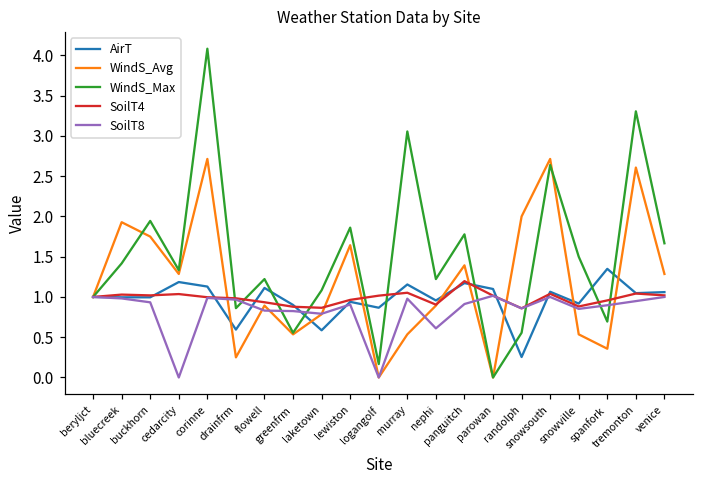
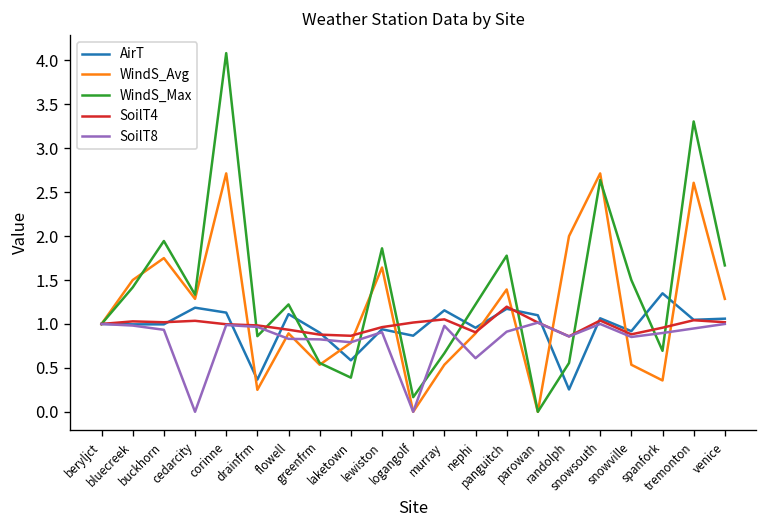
  {
    "AirT": {
      "cedarcity": 1.2,
      "corinne": 1.1,
-     "drainfrm": 0.6,
+     "drainfrm": 0.4,
      "flowell": 1.1,
      "laketown": 0.6,
      "logangolf": 0.9,
      "murray": 1.2,
      "nephi": 1.0,
      "parowan": 1.1,
      "randolph": 0.3,
      "snowville": 0.9,
      "spanfork": 1.3,
      "venice": 1.1
    },
    "WindS_Avg": {
-     "bluecreek": 1.9,
+     "bluecreek": 1.5,
      "buckhorn": 1.8,
      "cedarcity": 1.3,
      "corinne": 2.7,
      "drainfrm": 0.3,
      "flowell": 0.9,
      "lewiston": 1.6,
      "murray": 0.5,
      "panguitch": 1.4,
      "randolph": 2.0,
      "snowsouth": 2.7,
      "snowville": 0.5,
      "spanfork": 0.4,
      "tremonton": 2.6,
      "venice": 1.3
    },
    "WindS_Max": {
      "bluecreek": 1.4,
      "buckhorn": 1.9,
      "cedarcity": 1.3,
      "corinne": 4.1,
      "drainfrm": 0.9,
      "flowell": 1.2,
-     "laketown": 1.1,
+     "laketown": 0.4,
      "lewiston": 1.9,
      "logangolf": 0.2,
-     "murray": 3.1,
+     "murray": 0.7,
      "nephi": 1.2,
      "panguitch": 1.8,
      "randolph": 0.6,
      "snowsouth": 2.6,
      "snowville": 1.5,
      "spanfork": 0.7,
      "tremonton": 3.3,
      "venice": 1.7
    },
    "SoilT4": {
      "cedarcity": 1.0,
      "flowell": 0.9,
      "laketown": 0.9,
      "logangolf": 1.0,
      "murray": 1.1,
      "spanfork": 1.0
    },
    "SoilT8": {
      "buckhorn": 0.9,
      "cedarcity": 0.0,
      "flowell": 0.8,
      "greenfrm": 0.8,
      "murray": 1.0,
      "nephi": 0.6,
      "panguitch": 0.9,
      "snowsouth": 1.0,
      "spanfork": 0.9,
      "tremonton": 0.9
    }
  }
